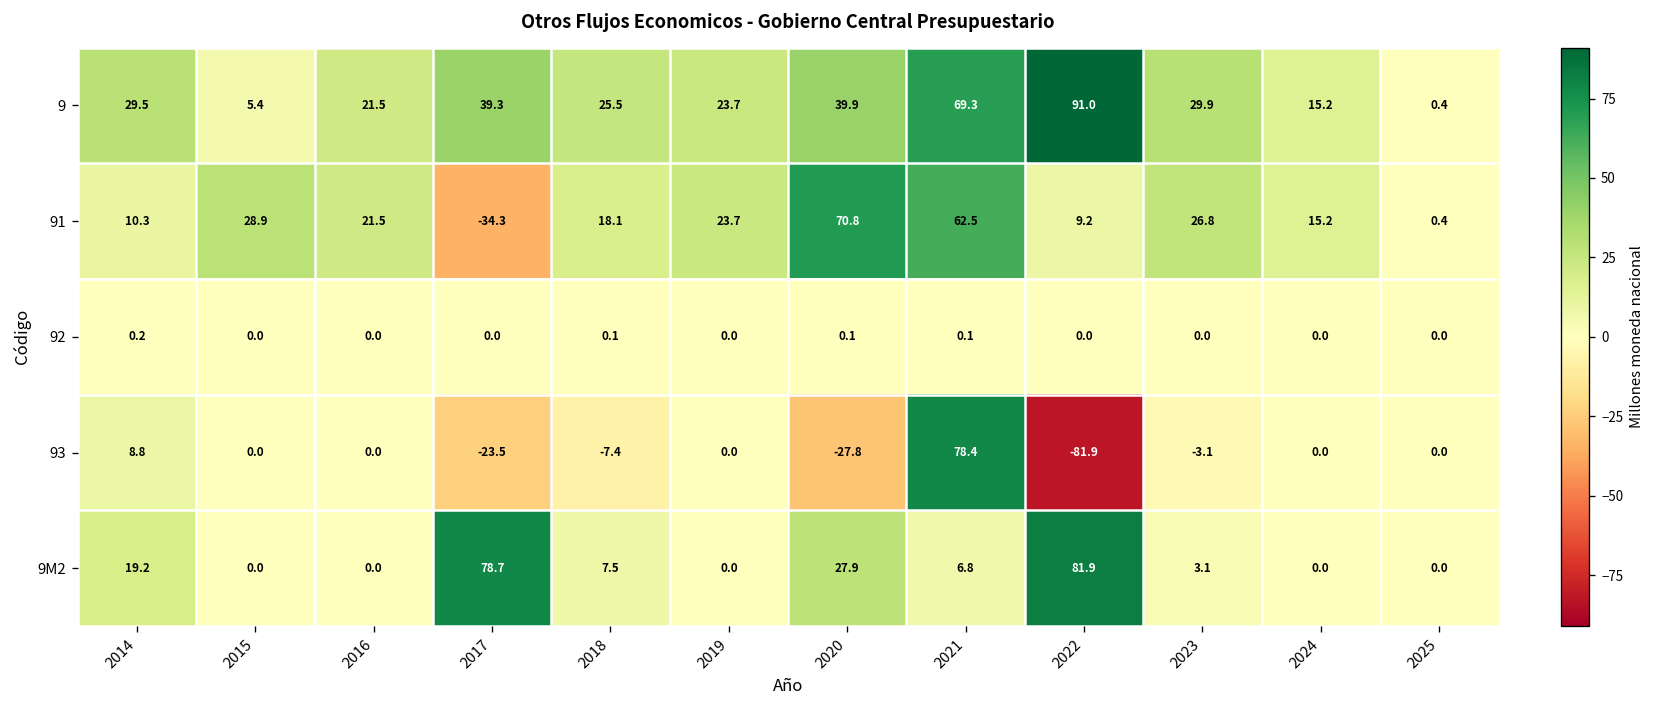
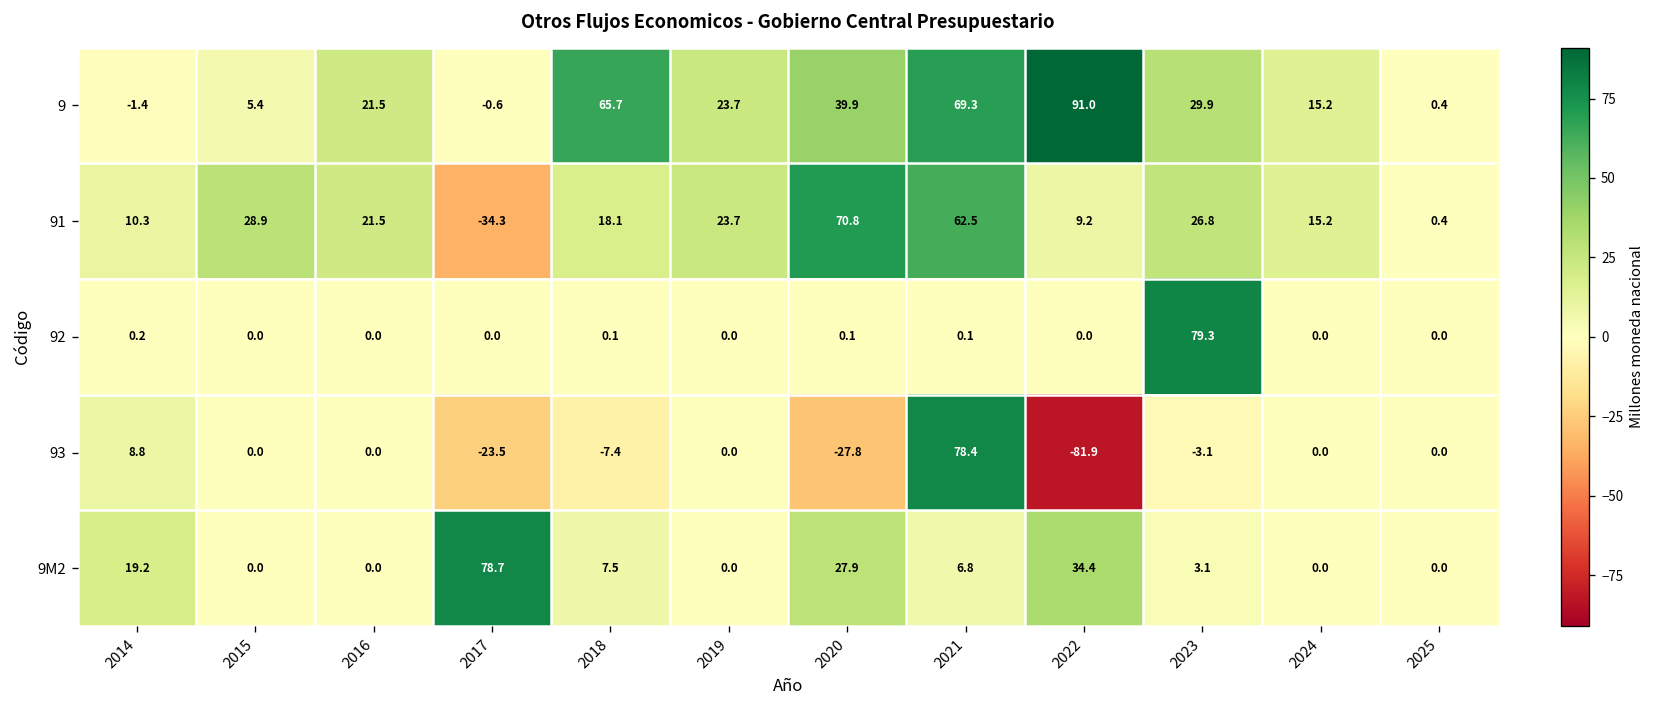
  {
    "9": {
-     "2014": 29.5,
+     "2014": -1.4,
      "2015": 5.4,
      "2016": 21.5,
-     "2017": 39.3,
-     "2018": 25.5,
+     "2017": -0.6,
+     "2018": 65.7,
      "2019": 23.7,
      "2020": 39.9,
      "2021": 69.3,
      "2022": 91.0,
      "2023": 29.9,
      "2024": 15.2,
      "2025": 0.4
    },
    "91": {
      "2014": 10.3,
      "2015": 28.9,
      "2016": 21.5,
      "2017": -34.3,
      "2018": 18.1,
      "2019": 23.7,
      "2020": 70.8,
      "2021": 62.5,
      "2022": 9.2,
      "2023": 26.8,
      "2024": 15.2,
      "2025": 0.4
    },
    "92": {
      "2014": 0.2,
      "2015": 0.0,
      "2016": 0.0,
      "2017": 0.0,
      "2018": 0.1,
      "2019": 0.0,
      "2020": 0.1,
      "2021": 0.1,
      "2022": 0.0,
-     "2023": 0.0,
+     "2023": 79.3,
      "2024": 0.0,
      "2025": 0.0
    },
    "93": {
      "2014": 8.8,
      "2015": 0.0,
      "2016": 0.0,
      "2017": -23.5,
      "2018": -7.4,
      "2019": 0.0,
      "2020": -27.8,
      "2021": 78.4,
      "2022": -81.9,
      "2023": -3.1,
      "2024": 0.0,
      "2025": 0.0
    },
    "9M2": {
      "2014": 19.2,
      "2015": 0.0,
      "2016": 0.0,
      "2017": 78.7,
      "2018": 7.5,
      "2019": 0.0,
      "2020": 27.9,
      "2021": 6.8,
-     "2022": 81.9,
+     "2022": 34.4,
      "2023": 3.1,
      "2024": 0.0,
      "2025": 0.0
    }
  }
